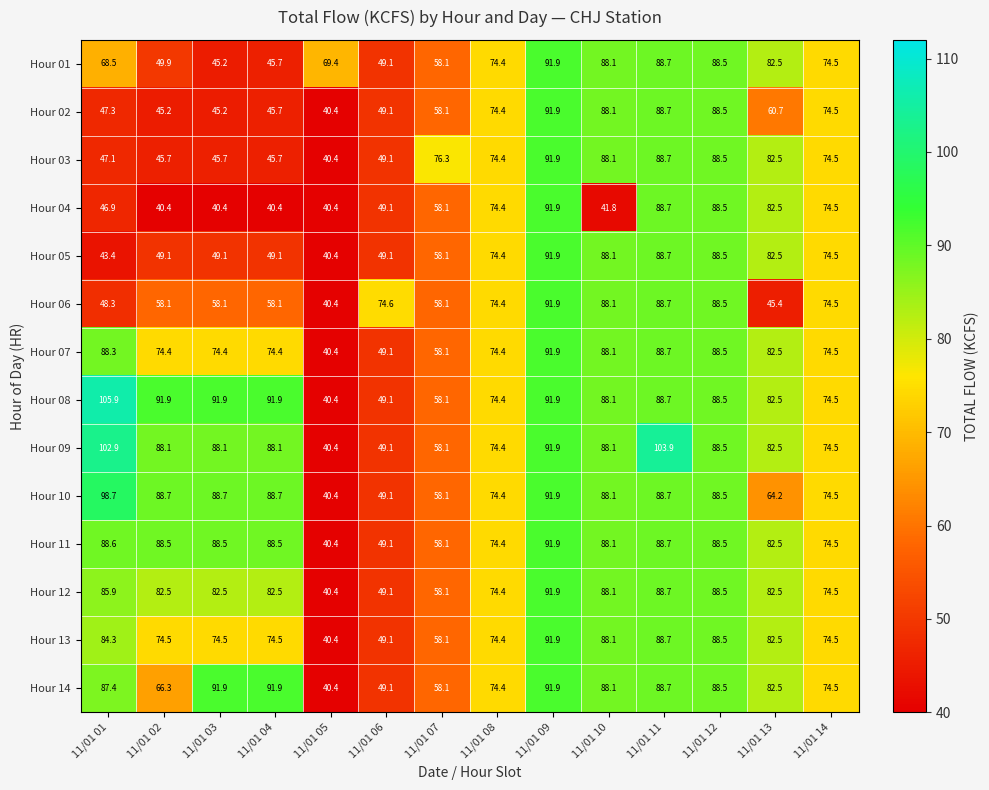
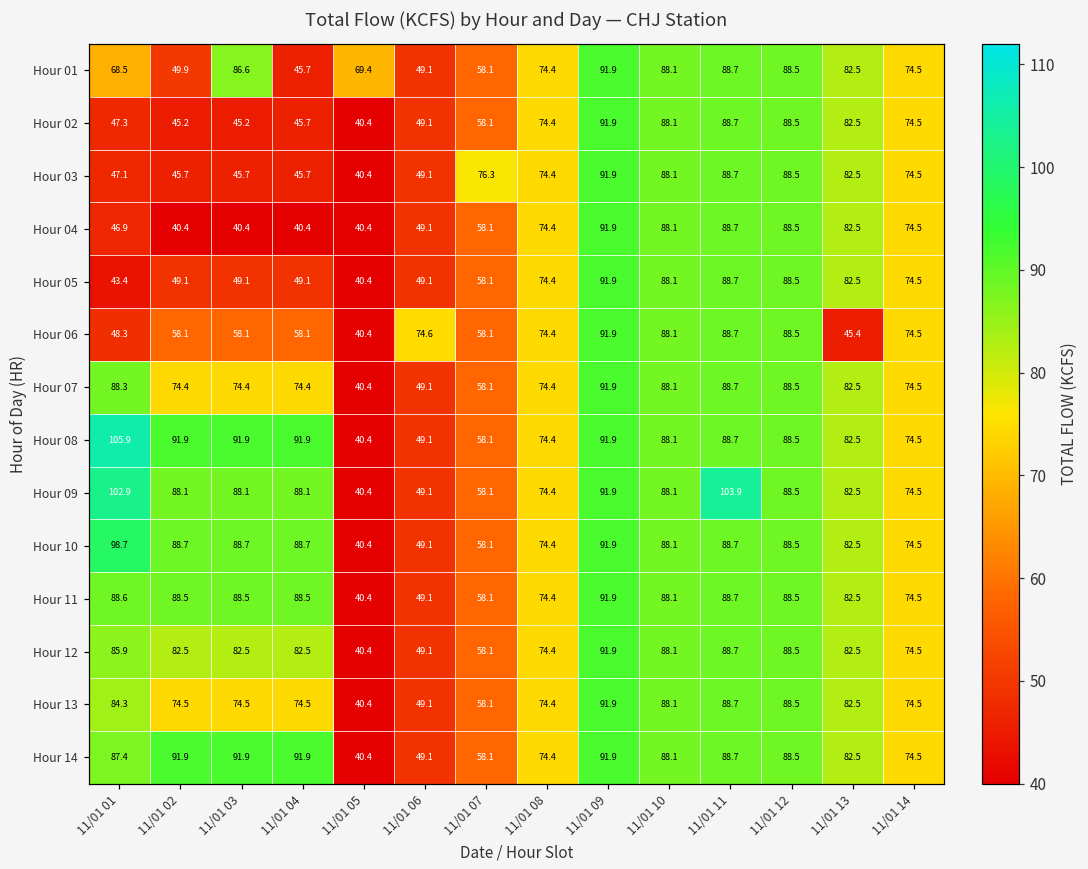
  {
    "Hour 01": {
      "11/01 01": 68.5,
      "11/01 02": 49.9,
-     "11/01 03": 45.2,
+     "11/01 03": 86.6,
      "11/01 04": 45.7,
      "11/01 05": 69.4,
      "11/01 06": 49.1,
      "11/01 07": 58.1,
      "11/01 08": 74.4,
      "11/01 09": 91.9,
      "11/01 10": 88.1,
      "11/01 11": 88.7,
      "11/01 12": 88.5,
      "11/01 13": 82.5,
      "11/01 14": 74.5
    },
    "Hour 02": {
      "11/01 01": 47.3,
      "11/01 02": 45.2,
      "11/01 03": 45.2,
      "11/01 04": 45.7,
      "11/01 05": 40.4,
      "11/01 06": 49.1,
      "11/01 07": 58.1,
      "11/01 08": 74.4,
      "11/01 09": 91.9,
      "11/01 10": 88.1,
      "11/01 11": 88.7,
      "11/01 12": 88.5,
-     "11/01 13": 60.7,
+     "11/01 13": 82.5,
      "11/01 14": 74.5
    },
    "Hour 03": {
      "11/01 01": 47.1,
      "11/01 02": 45.7,
      "11/01 03": 45.7,
      "11/01 04": 45.7,
      "11/01 05": 40.4,
      "11/01 06": 49.1,
      "11/01 07": 76.3,
      "11/01 08": 74.4,
      "11/01 09": 91.9,
      "11/01 10": 88.1,
      "11/01 11": 88.7,
      "11/01 12": 88.5,
      "11/01 13": 82.5,
      "11/01 14": 74.5
    },
    "Hour 04": {
      "11/01 01": 46.9,
      "11/01 02": 40.4,
      "11/01 03": 40.4,
      "11/01 04": 40.4,
      "11/01 05": 40.4,
      "11/01 06": 49.1,
      "11/01 07": 58.1,
      "11/01 08": 74.4,
      "11/01 09": 91.9,
-     "11/01 10": 41.8,
+     "11/01 10": 88.1,
      "11/01 11": 88.7,
      "11/01 12": 88.5,
      "11/01 13": 82.5,
      "11/01 14": 74.5
    },
    "Hour 05": {
      "11/01 01": 43.4,
      "11/01 02": 49.1,
      "11/01 03": 49.1,
      "11/01 04": 49.1,
      "11/01 05": 40.4,
      "11/01 06": 49.1,
      "11/01 07": 58.1,
      "11/01 08": 74.4,
      "11/01 09": 91.9,
      "11/01 10": 88.1,
      "11/01 11": 88.7,
      "11/01 12": 88.5,
      "11/01 13": 82.5,
      "11/01 14": 74.5
    },
    "Hour 06": {
      "11/01 01": 48.3,
      "11/01 02": 58.1,
      "11/01 03": 58.1,
      "11/01 04": 58.1,
      "11/01 05": 40.4,
      "11/01 06": 74.6,
      "11/01 07": 58.1,
      "11/01 08": 74.4,
      "11/01 09": 91.9,
      "11/01 10": 88.1,
      "11/01 11": 88.7,
      "11/01 12": 88.5,
      "11/01 13": 45.4,
      "11/01 14": 74.5
    },
    "Hour 07": {
      "11/01 01": 88.3,
      "11/01 02": 74.4,
      "11/01 03": 74.4,
      "11/01 04": 74.4,
      "11/01 05": 40.4,
      "11/01 06": 49.1,
      "11/01 07": 58.1,
      "11/01 08": 74.4,
      "11/01 09": 91.9,
      "11/01 10": 88.1,
      "11/01 11": 88.7,
      "11/01 12": 88.5,
      "11/01 13": 82.5,
      "11/01 14": 74.5
    },
    "Hour 08": {
      "11/01 01": 105.9,
      "11/01 02": 91.9,
      "11/01 03": 91.9,
      "11/01 04": 91.9,
      "11/01 05": 40.4,
      "11/01 06": 49.1,
      "11/01 07": 58.1,
      "11/01 08": 74.4,
      "11/01 09": 91.9,
      "11/01 10": 88.1,
      "11/01 11": 88.7,
      "11/01 12": 88.5,
      "11/01 13": 82.5,
      "11/01 14": 74.5
    },
    "Hour 09": {
      "11/01 01": 102.9,
      "11/01 02": 88.1,
      "11/01 03": 88.1,
      "11/01 04": 88.1,
      "11/01 05": 40.4,
      "11/01 06": 49.1,
      "11/01 07": 58.1,
      "11/01 08": 74.4,
      "11/01 09": 91.9,
      "11/01 10": 88.1,
      "11/01 11": 103.9,
      "11/01 12": 88.5,
      "11/01 13": 82.5,
      "11/01 14": 74.5
    },
    "Hour 10": {
      "11/01 01": 98.7,
      "11/01 02": 88.7,
      "11/01 03": 88.7,
      "11/01 04": 88.7,
      "11/01 05": 40.4,
      "11/01 06": 49.1,
      "11/01 07": 58.1,
      "11/01 08": 74.4,
      "11/01 09": 91.9,
      "11/01 10": 88.1,
      "11/01 11": 88.7,
      "11/01 12": 88.5,
-     "11/01 13": 64.2,
+     "11/01 13": 82.5,
      "11/01 14": 74.5
    },
    "Hour 11": {
      "11/01 01": 88.6,
      "11/01 02": 88.5,
      "11/01 03": 88.5,
      "11/01 04": 88.5,
      "11/01 05": 40.4,
      "11/01 06": 49.1,
      "11/01 07": 58.1,
      "11/01 08": 74.4,
      "11/01 09": 91.9,
      "11/01 10": 88.1,
      "11/01 11": 88.7,
      "11/01 12": 88.5,
      "11/01 13": 82.5,
      "11/01 14": 74.5
    },
    "Hour 12": {
      "11/01 01": 85.9,
      "11/01 02": 82.5,
      "11/01 03": 82.5,
      "11/01 04": 82.5,
      "11/01 05": 40.4,
      "11/01 06": 49.1,
      "11/01 07": 58.1,
      "11/01 08": 74.4,
      "11/01 09": 91.9,
      "11/01 10": 88.1,
      "11/01 11": 88.7,
      "11/01 12": 88.5,
      "11/01 13": 82.5,
      "11/01 14": 74.5
    },
    "Hour 13": {
      "11/01 01": 84.3,
      "11/01 02": 74.5,
      "11/01 03": 74.5,
      "11/01 04": 74.5,
      "11/01 05": 40.4,
      "11/01 06": 49.1,
      "11/01 07": 58.1,
      "11/01 08": 74.4,
      "11/01 09": 91.9,
      "11/01 10": 88.1,
      "11/01 11": 88.7,
      "11/01 12": 88.5,
      "11/01 13": 82.5,
      "11/01 14": 74.5
    },
    "Hour 14": {
      "11/01 01": 87.4,
-     "11/01 02": 66.3,
+     "11/01 02": 91.9,
      "11/01 03": 91.9,
      "11/01 04": 91.9,
      "11/01 05": 40.4,
      "11/01 06": 49.1,
      "11/01 07": 58.1,
      "11/01 08": 74.4,
      "11/01 09": 91.9,
      "11/01 10": 88.1,
      "11/01 11": 88.7,
      "11/01 12": 88.5,
      "11/01 13": 82.5,
      "11/01 14": 74.5
    }
  }
